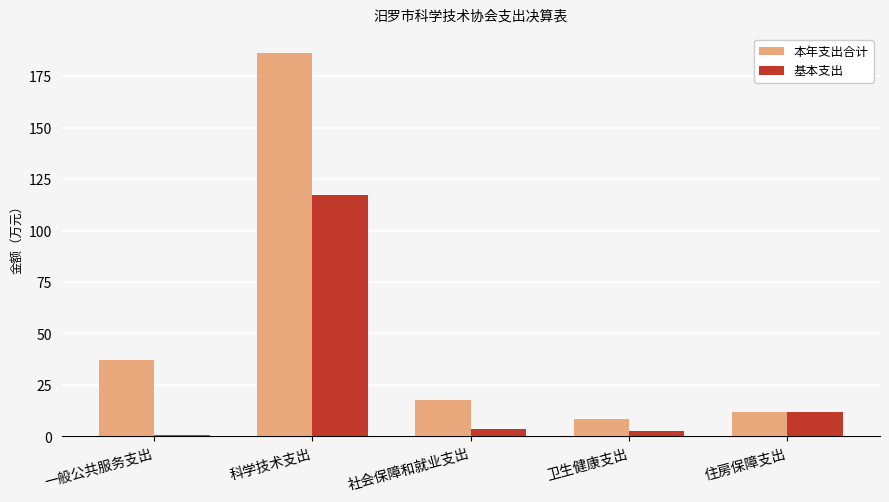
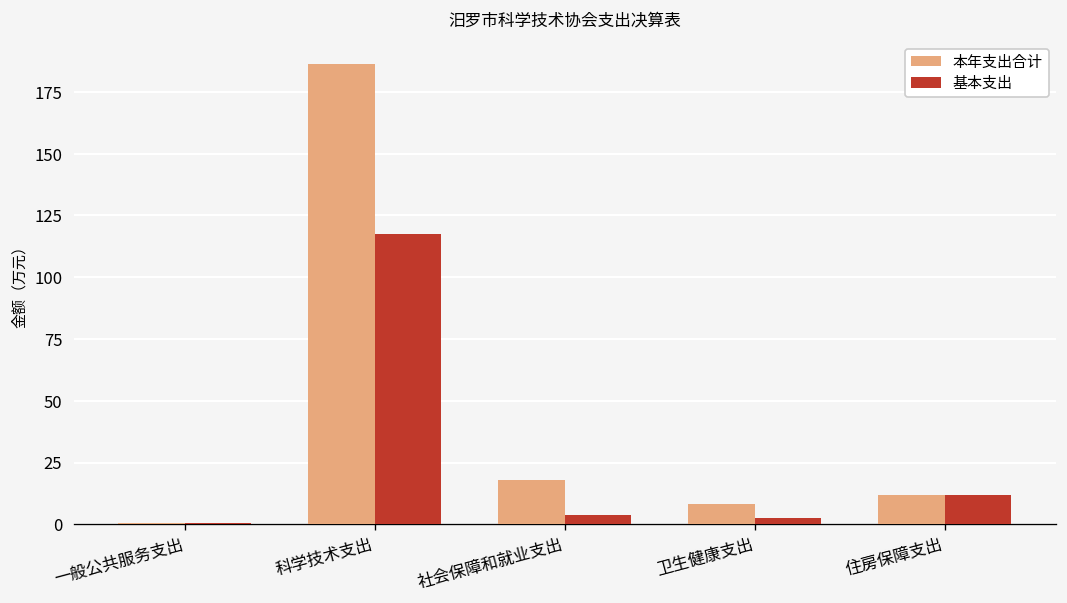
  {
    "本年支出合计": {
-     "一般公共服务支出": 37,
+     "一般公共服务支出": 1,
      "科学技术支出": 186,
      "社会保障和就业支出": 18,
      "卫生健康支出": 8,
      "住房保障支出": 12
    },
    "基本支出": {
      "科学技术支出": 117,
      "社会保障和就业支出": 4,
      "卫生健康支出": 2,
      "住房保障支出": 12
    }
  }
